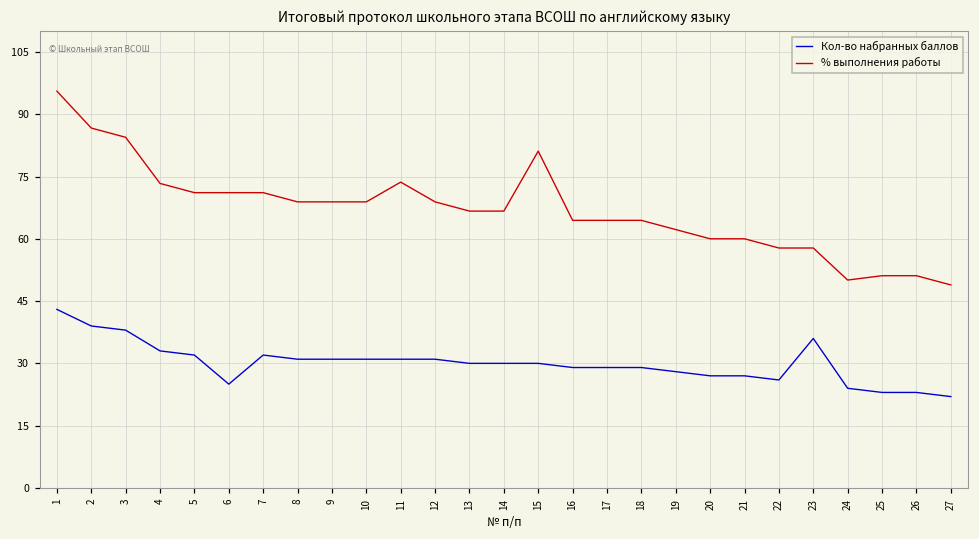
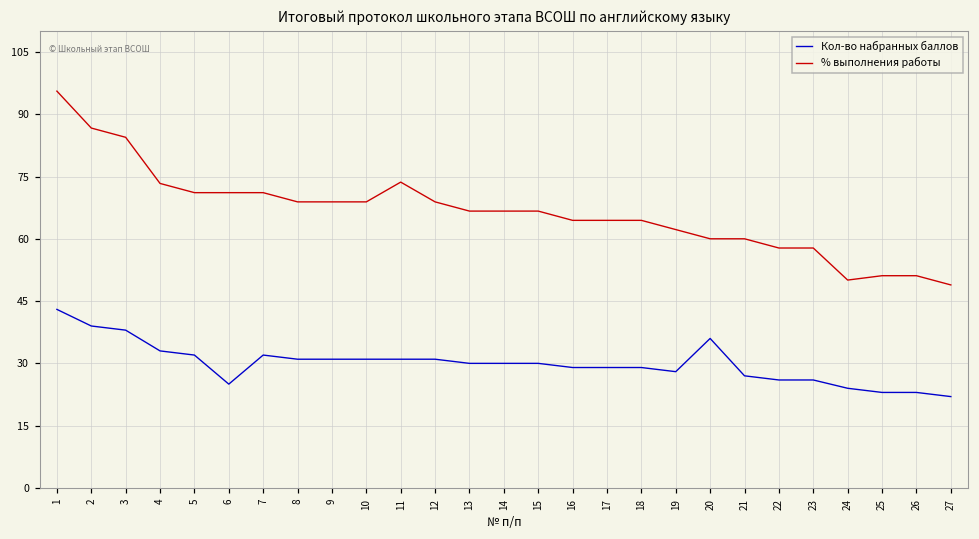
  {
    "Кол-во набранных баллов": {
      "1": 43,
      "2": 39,
      "3": 38,
      "4": 33,
      "5": 32,
      "6": 25,
      "7": 32,
      "8": 31,
      "9": 31,
      "10": 31,
      "11": 31,
      "12": 31,
      "13": 30,
      "14": 30,
      "15": 30,
      "16": 29,
      "17": 29,
      "18": 29,
      "19": 28,
-     "20": 27,
+     "20": 36,
      "21": 27,
      "22": 26,
-     "23": 36,
+     "23": 26,
      "24": 24,
      "25": 23,
      "26": 23,
      "27": 22
    },
    "% выполнения работы": {
      "1": 96,
      "2": 87,
      "3": 84,
      "4": 73,
      "5": 71,
      "6": 71,
      "7": 71,
      "8": 69,
      "9": 69,
      "10": 69,
      "11": 74,
      "12": 69,
      "13": 67,
      "14": 67,
-     "15": 81,
+     "15": 67,
      "16": 64,
      "17": 64,
      "18": 64,
      "19": 62,
      "20": 60,
      "21": 60,
      "22": 58,
      "23": 58,
      "24": 50,
      "25": 51,
      "26": 51,
      "27": 49
    }
  }
